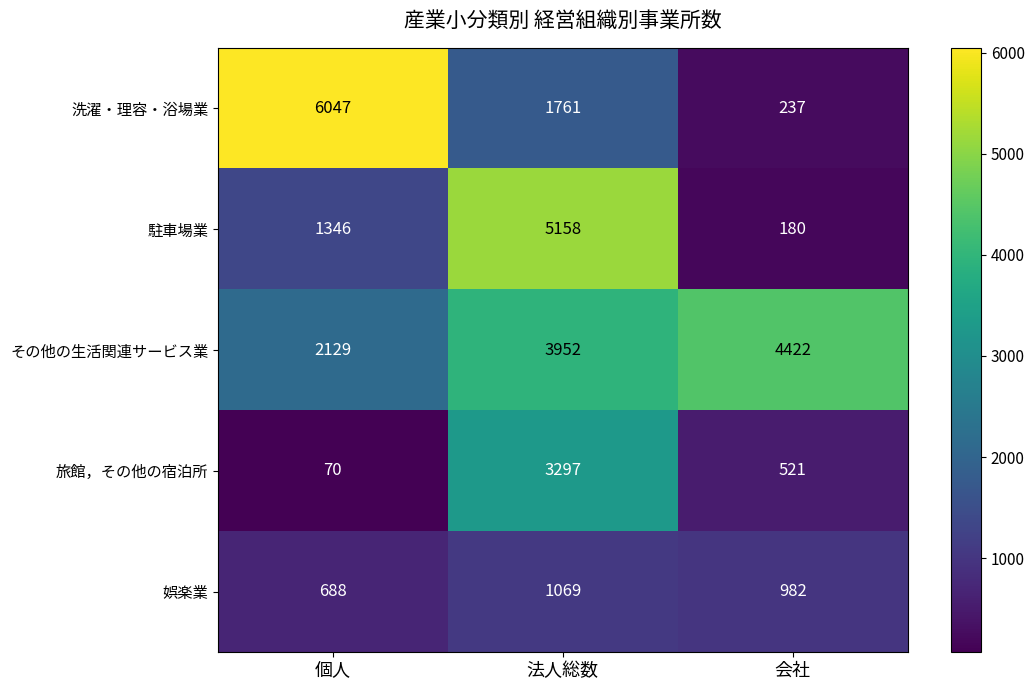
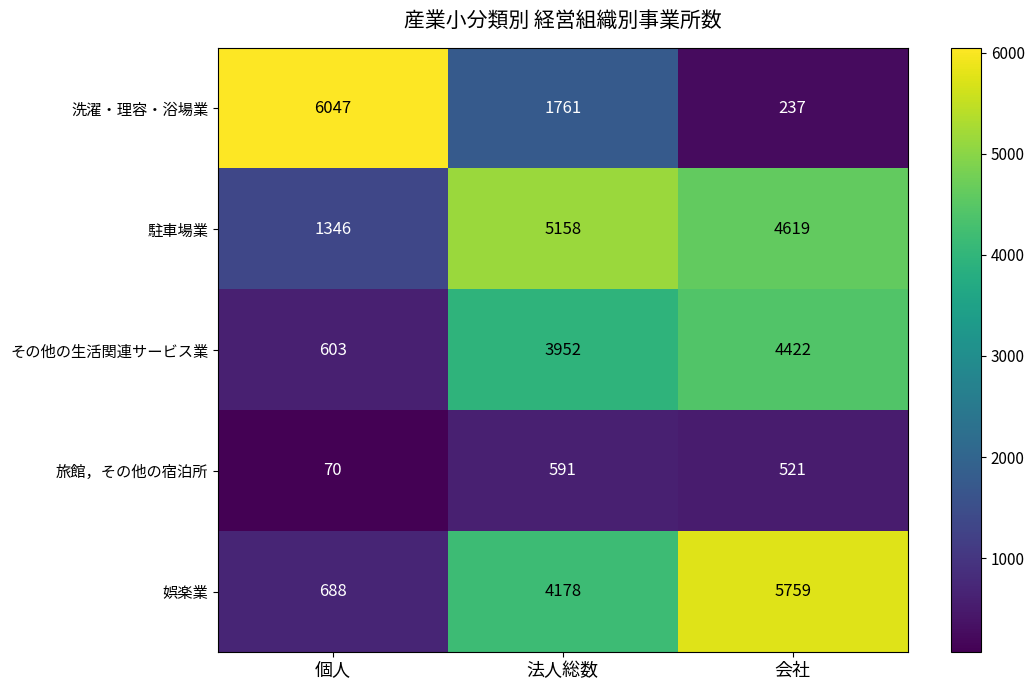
  {
    "洗濯・理容・浴場業": {
      "個人": 6047,
      "法人総数": 1761,
      "会社": 237
    },
    "駐車場業": {
      "個人": 1346,
      "法人総数": 5158,
-     "会社": 180
+     "会社": 4619
    },
    "その他の生活関連サービス業": {
-     "個人": 2129,
+     "個人": 603,
      "法人総数": 3952,
      "会社": 4422
    },
    "旅館，その他の宿泊所": {
      "個人": 70,
-     "法人総数": 3297,
+     "法人総数": 591,
      "会社": 521
    },
    "娯楽業": {
      "個人": 688,
-     "法人総数": 1069,
-     "会社": 982
+     "法人総数": 4178,
+     "会社": 5759
    }
  }
